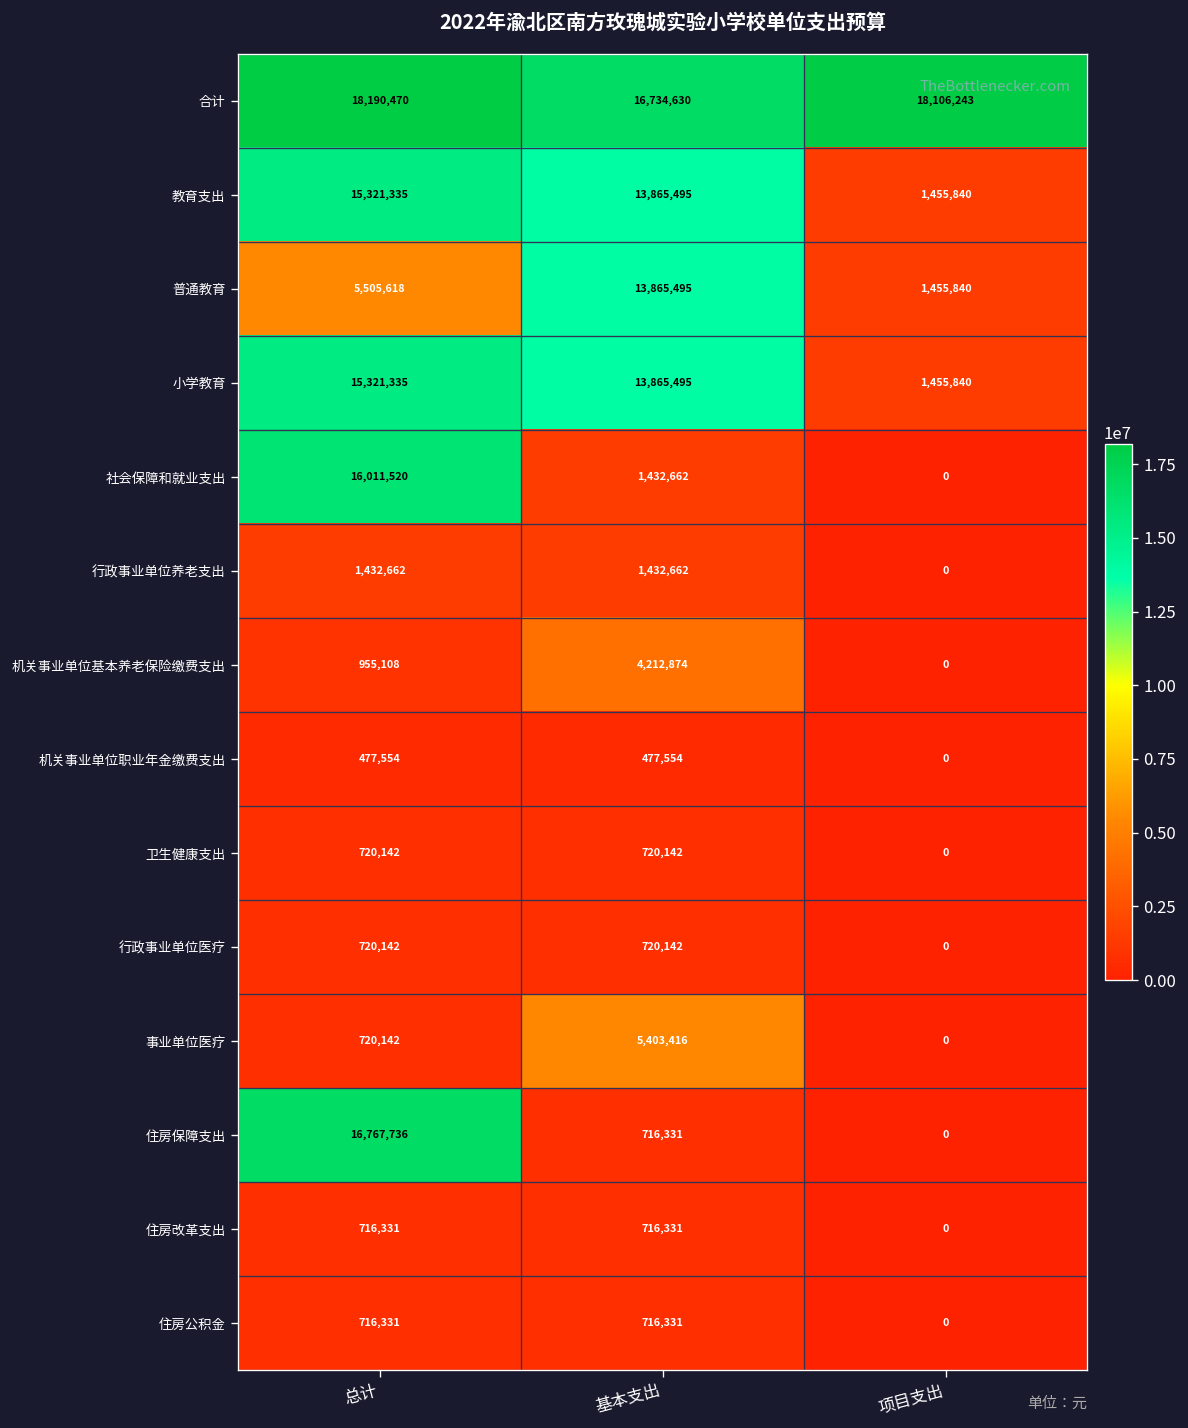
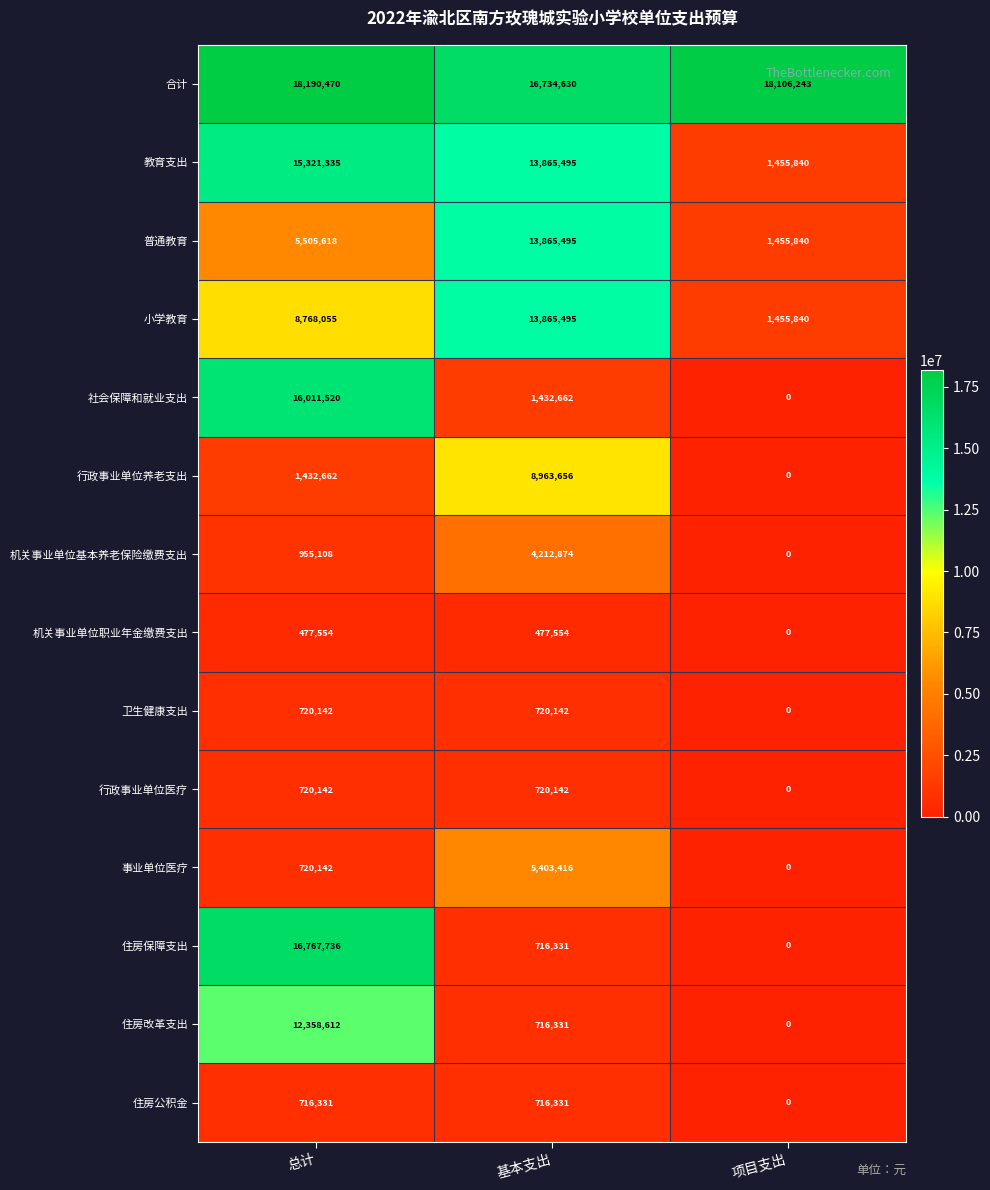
  {
    "合计": {
      "总计": "18,190,470",
      "基本支出": "16,734,630"
    },
    "教育支出": {
      "总计": "15,321,335",
      "基本支出": "13,865,495",
      "项目支出": "1,455,840"
    },
    "普通教育": {
      "总计": "5,505,618",
      "基本支出": "13,865,495",
      "项目支出": "1,455,840"
    },
    "小学教育": {
-     "总计": "15,321,335",
+     "总计": "8,768,055",
      "基本支出": "13,865,495",
      "项目支出": "1,455,840"
    },
    "社会保障和就业支出": {
      "总计": "16,011,520",
      "基本支出": "1,432,662",
      "项目支出": "0"
    },
    "行政事业单位养老支出": {
      "总计": "1,432,662",
-     "基本支出": "1,432,662",
+     "基本支出": "8,963,656",
      "项目支出": "0"
    },
    "机关事业单位基本养老保险缴费支出": {
      "总计": "955,108",
      "基本支出": "4,212,874",
      "项目支出": "0"
    },
    "机关事业单位职业年金缴费支出": {
      "总计": "477,554",
      "基本支出": "477,554",
      "项目支出": "0"
    },
    "卫生健康支出": {
      "总计": "720,142",
      "基本支出": "720,142",
      "项目支出": "0"
    },
    "行政事业单位医疗": {
      "总计": "720,142",
      "基本支出": "720,142",
      "项目支出": "0"
    },
    "事业单位医疗": {
      "总计": "720,142",
      "基本支出": "5,403,416",
      "项目支出": "0"
    },
    "住房保障支出": {
      "总计": "16,767,736",
      "基本支出": "716,331",
      "项目支出": "0"
    },
    "住房改革支出": {
-     "总计": "716,331",
+     "总计": "12,358,612",
      "基本支出": "716,331",
      "项目支出": "0"
    },
    "住房公积金": {
      "总计": "716,331",
      "基本支出": "716,331",
      "项目支出": "0"
    }
  }
